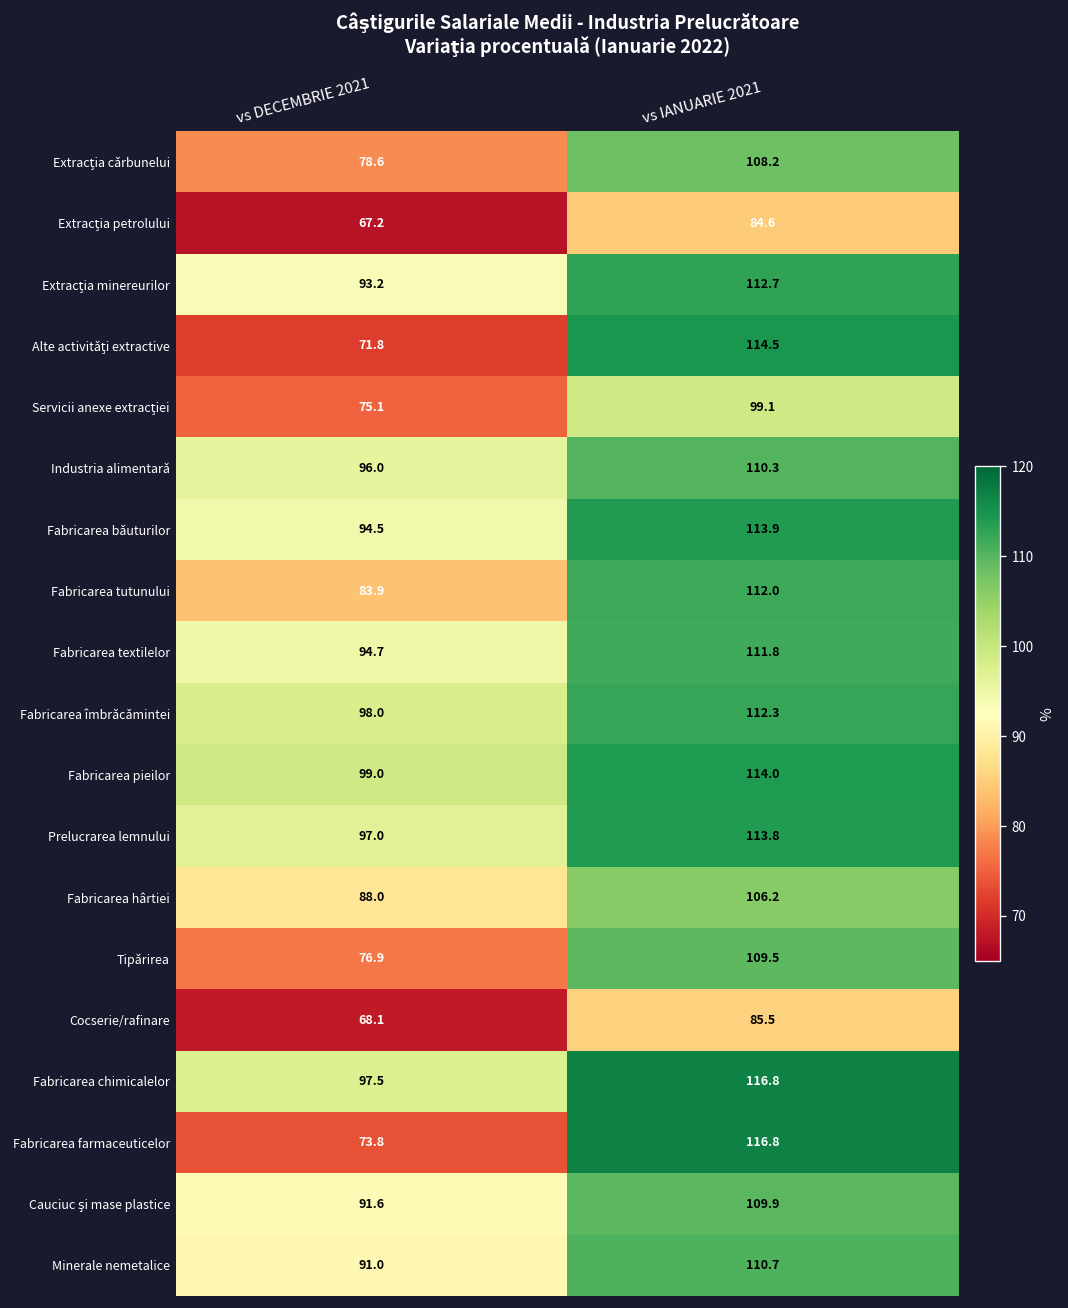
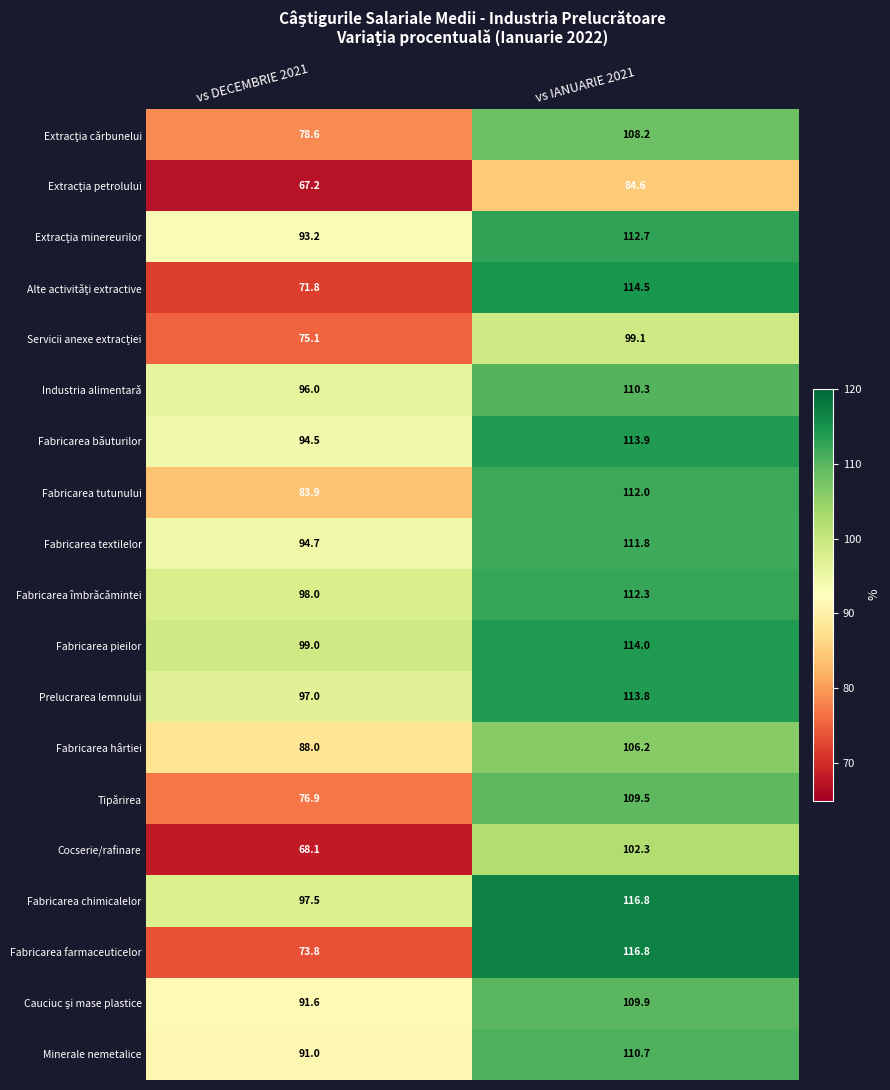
  {
    "Extracţia cǎrbunelui": {
      "vs DECEMBRIE 2021": 78.6,
      "vs IANUARIE 2021": 108.2
    },
    "Extracţia petrolului": {
      "vs DECEMBRIE 2021": 67.2,
      "vs IANUARIE 2021": 84.6
    },
    "Extracţia minereurilor": {
      "vs DECEMBRIE 2021": 93.2,
      "vs IANUARIE 2021": 112.7
    },
    "Alte activitǎţi extractive": {
      "vs DECEMBRIE 2021": 71.8,
      "vs IANUARIE 2021": 114.5
    },
    "Servicii anexe extracţiei": {
      "vs DECEMBRIE 2021": 75.1,
      "vs IANUARIE 2021": 99.1
    },
    "Industria alimentarǎ": {
      "vs DECEMBRIE 2021": 96.0,
      "vs IANUARIE 2021": 110.3
    },
    "Fabricarea bǎuturilor": {
      "vs DECEMBRIE 2021": 94.5,
      "vs IANUARIE 2021": 113.9
    },
    "Fabricarea tutunului": {
      "vs DECEMBRIE 2021": 83.9,
      "vs IANUARIE 2021": 112.0
    },
    "Fabricarea textilelor": {
      "vs DECEMBRIE 2021": 94.7,
      "vs IANUARIE 2021": 111.8
    },
    "Fabricarea îmbrǎcǎmintei": {
      "vs DECEMBRIE 2021": 98.0,
      "vs IANUARIE 2021": 112.3
    },
    "Fabricarea pieilor": {
      "vs DECEMBRIE 2021": 99.0,
      "vs IANUARIE 2021": 114.0
    },
    "Prelucrarea lemnului": {
      "vs DECEMBRIE 2021": 97.0,
      "vs IANUARIE 2021": 113.8
    },
    "Fabricarea hârtiei": {
      "vs DECEMBRIE 2021": 88.0,
      "vs IANUARIE 2021": 106.2
    },
    "Tipǎrirea": {
      "vs DECEMBRIE 2021": 76.9,
      "vs IANUARIE 2021": 109.5
    },
    "Cocserie/rafinare": {
      "vs DECEMBRIE 2021": 68.1,
-     "vs IANUARIE 2021": 85.5
+     "vs IANUARIE 2021": 102.3
    },
    "Fabricarea chimicalelor": {
      "vs DECEMBRIE 2021": 97.5,
      "vs IANUARIE 2021": 116.8
    },
    "Fabricarea farmaceuticelor": {
      "vs DECEMBRIE 2021": 73.8,
      "vs IANUARIE 2021": 116.8
    },
    "Cauciuc şi mase plastice": {
      "vs DECEMBRIE 2021": 91.6,
      "vs IANUARIE 2021": 109.9
    },
    "Minerale nemetalice": {
      "vs DECEMBRIE 2021": 91.0,
      "vs IANUARIE 2021": 110.7
    }
  }
